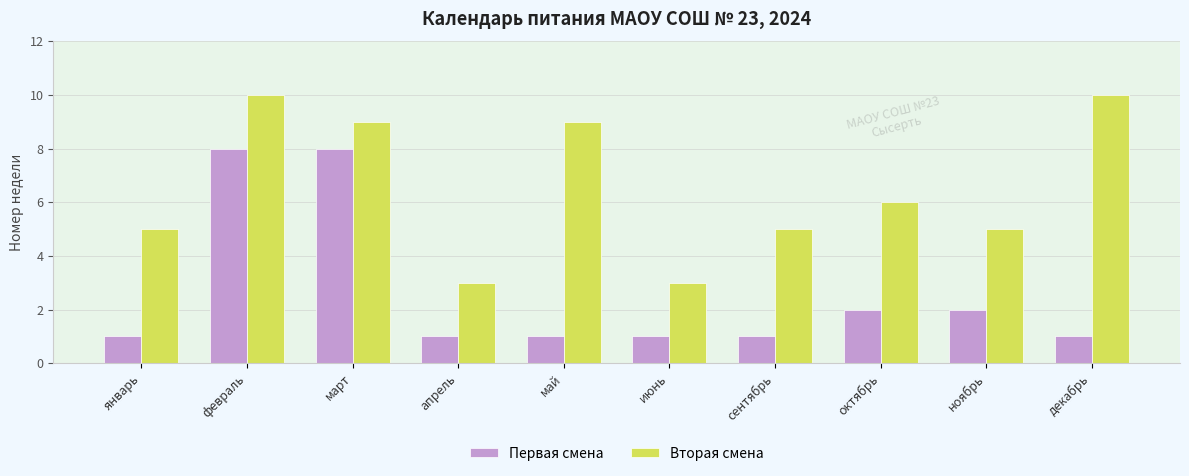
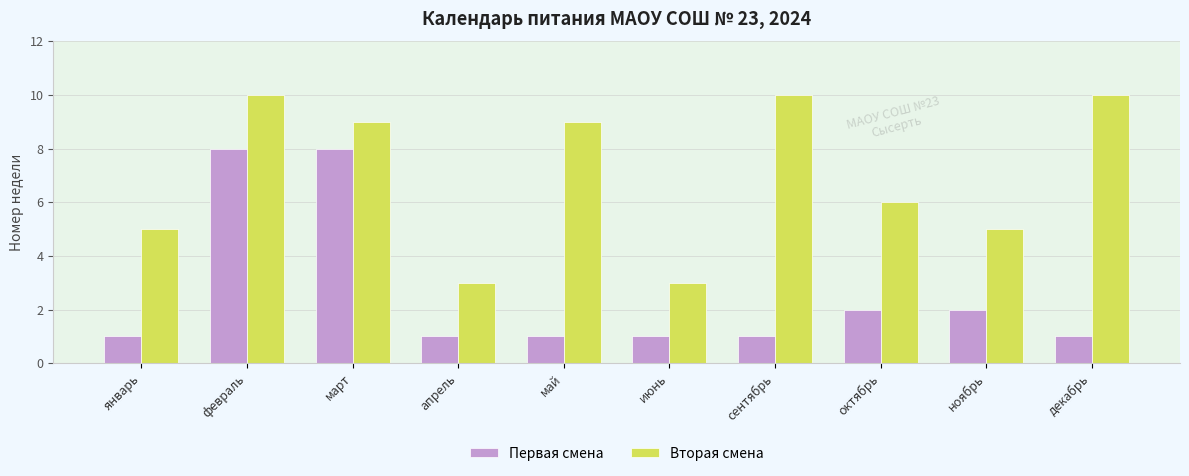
  {
    "Первая смена": {
      "январь": 1,
      "февраль": 8,
      "март": 8,
      "апрель": 1,
      "май": 1,
      "июнь": 1,
      "сентябрь": 1,
      "октябрь": 2,
      "ноябрь": 2,
      "декабрь": 1
    },
    "Вторая смена": {
      "январь": 5,
      "февраль": 10,
      "март": 9,
      "апрель": 3,
      "май": 9,
      "июнь": 3,
-     "сентябрь": 5,
+     "сентябрь": 10,
      "октябрь": 6,
      "ноябрь": 5,
      "декабрь": 10
    }
  }
